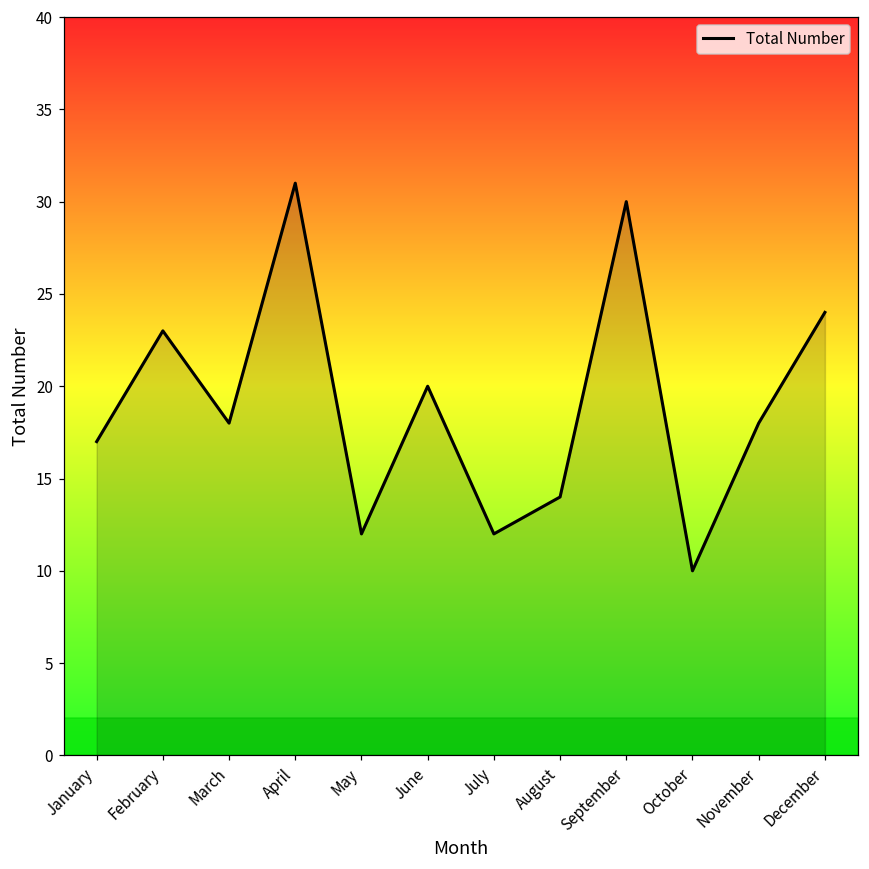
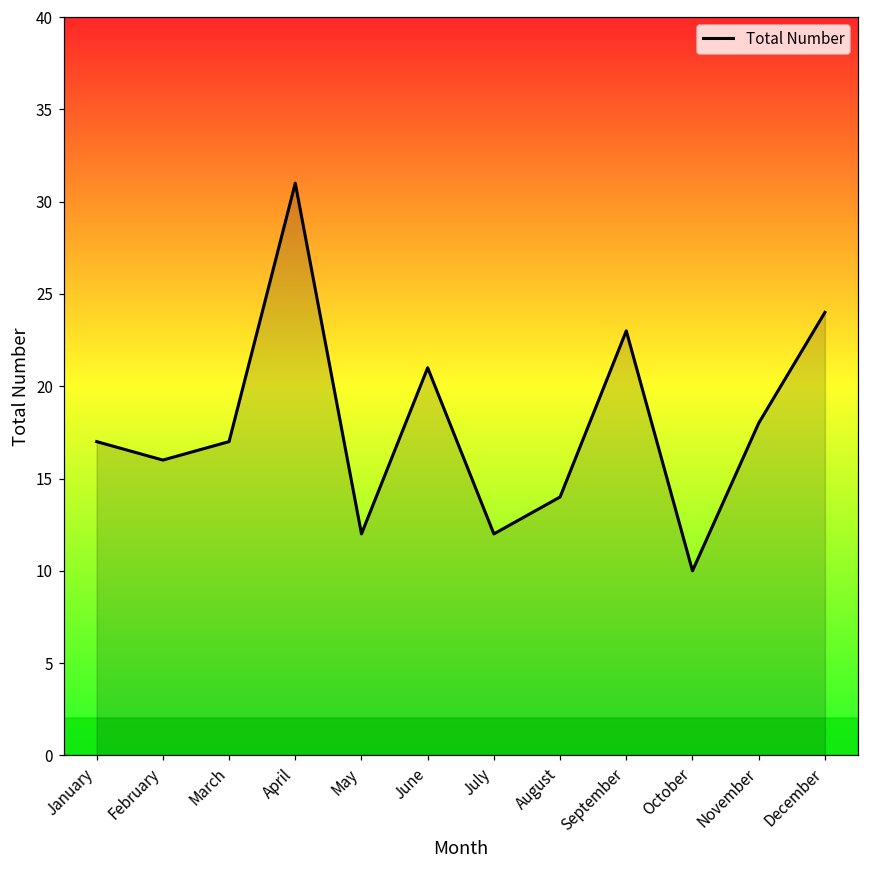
  {
    "January": 17,
-   "February": 23,
-   "March": 18,
+   "February": 16,
+   "March": 17,
    "April": 31,
    "May": 12,
-   "June": 20,
+   "June": 21,
    "July": 12,
    "August": 14,
-   "September": 30,
+   "September": 23,
    "October": 10,
    "November": 18,
    "December": 24
  }
